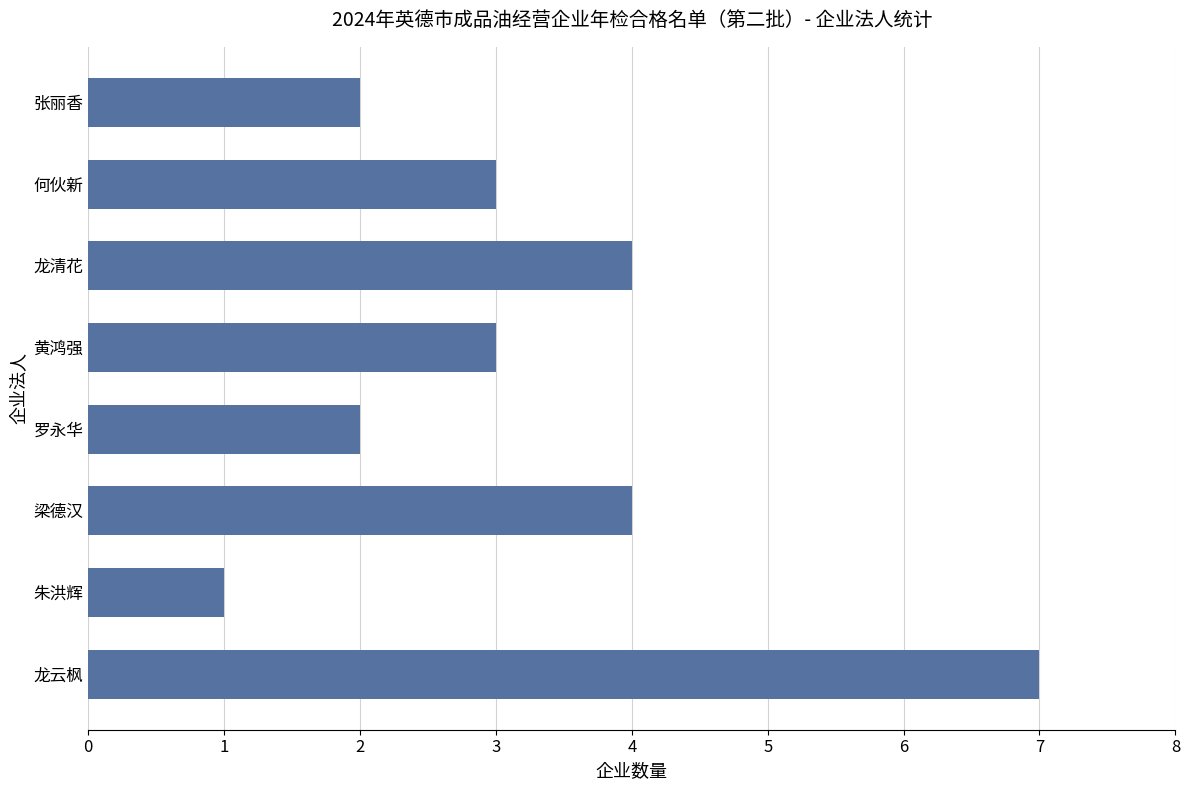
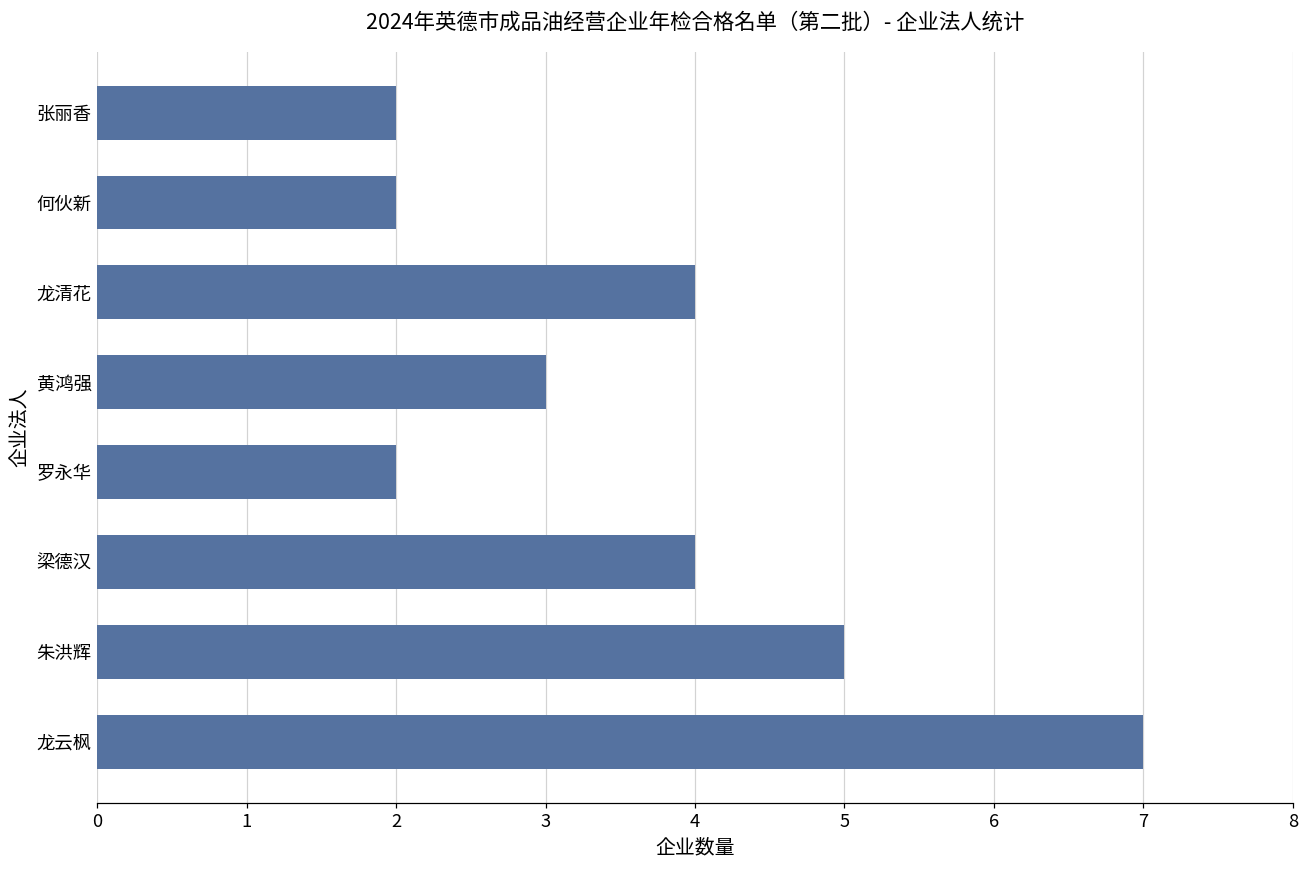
  {
    "张丽香": 2,
-   "何伙新": 3,
+   "何伙新": 2,
    "龙清花": 4,
    "黄鸿强": 3,
    "罗永华": 2,
    "梁德汉": 4,
-   "朱洪辉": 1,
+   "朱洪辉": 5,
    "龙云枫": 7
  }
